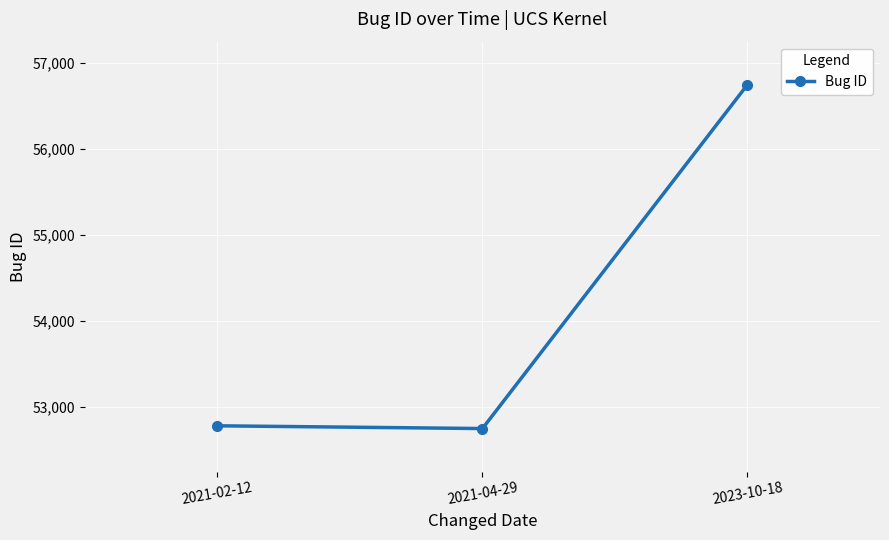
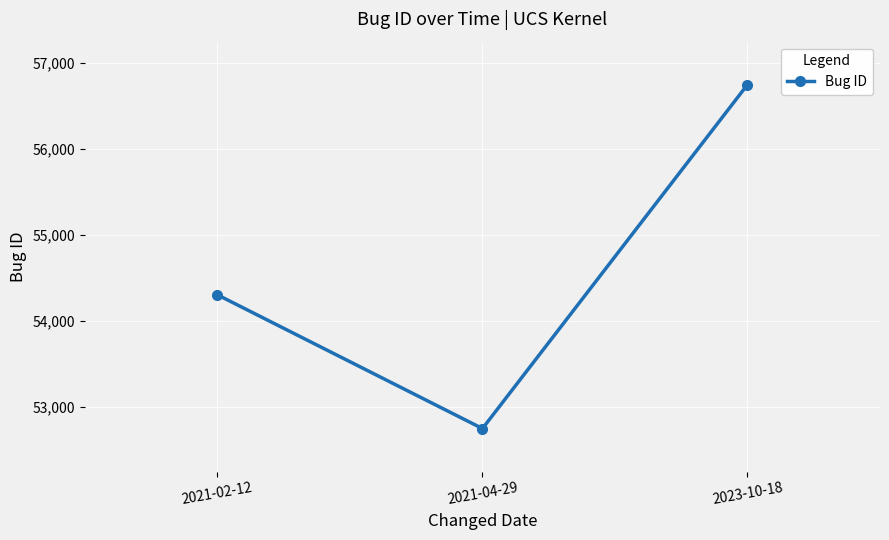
  {
-   "2021-02-12": "52,800",
+   "2021-02-12": "54,300",
    "2021-04-29": "52,700",
    "2023-10-18": "56,800"
  }
